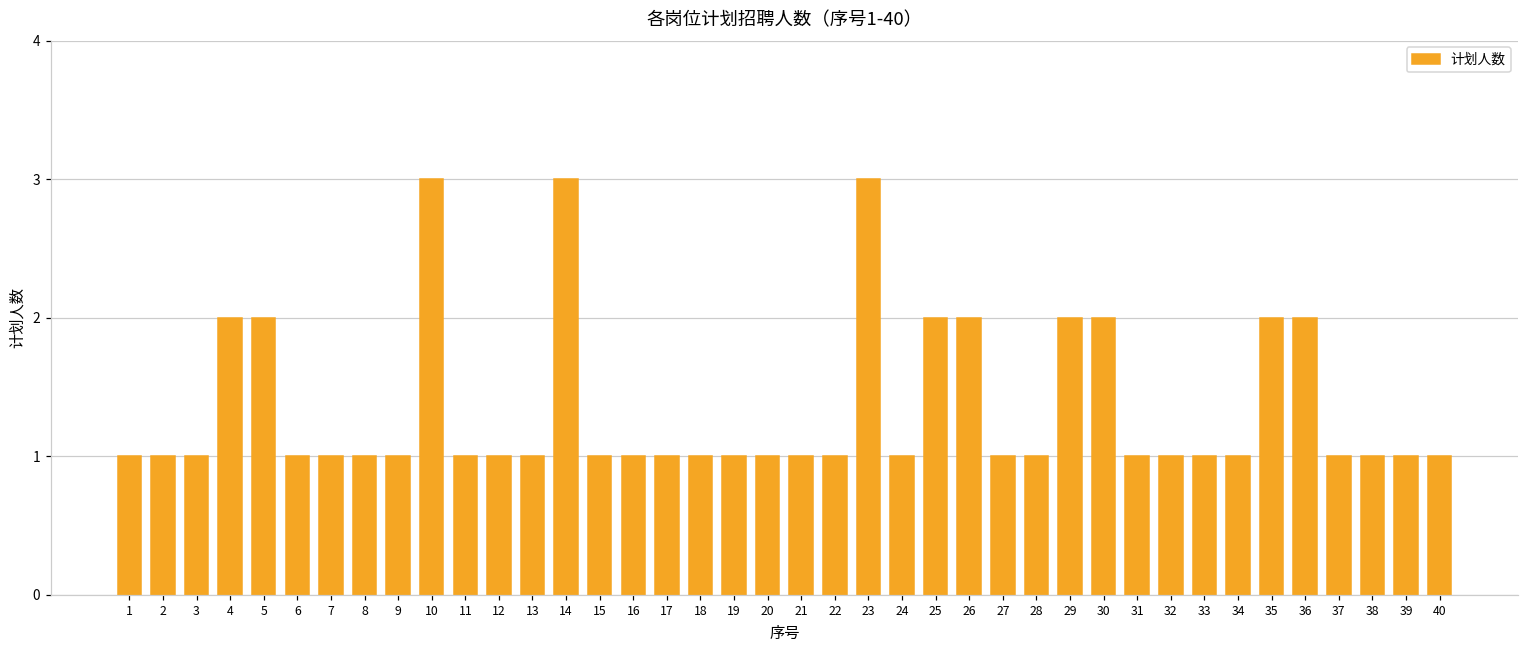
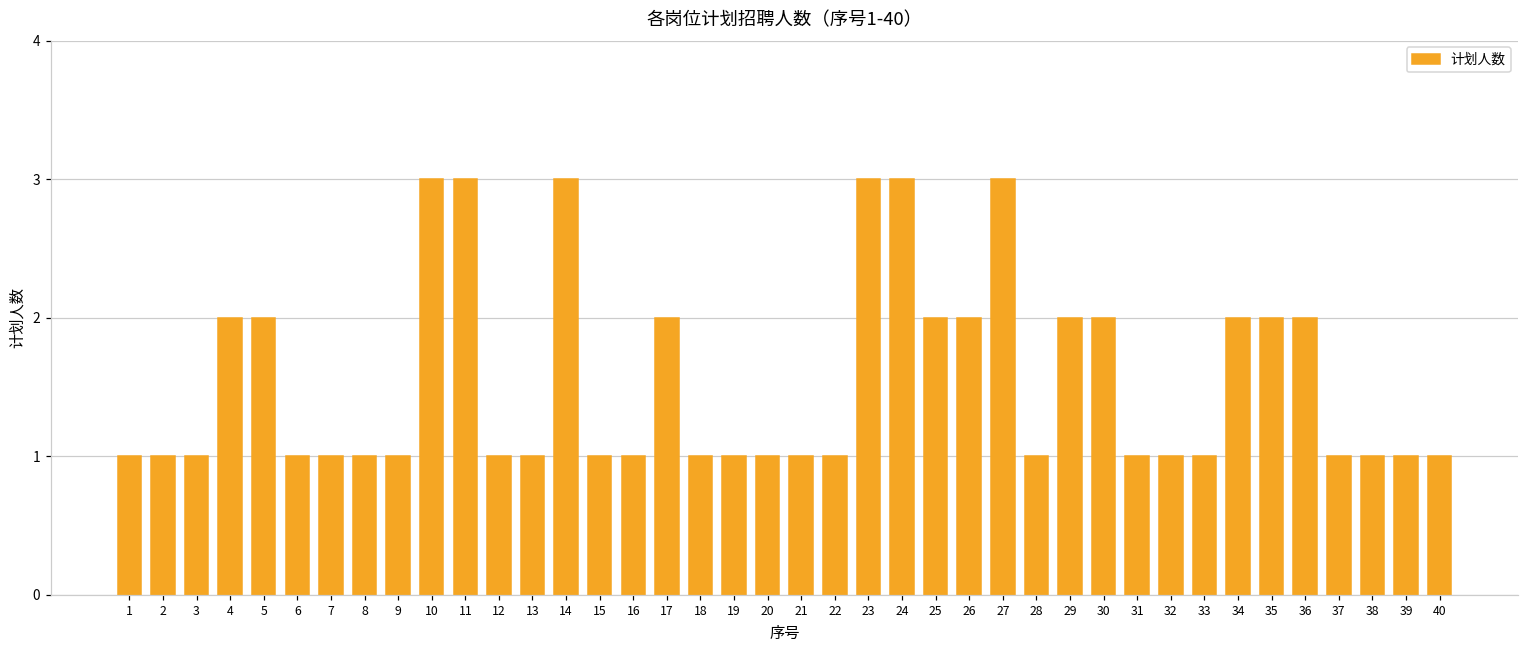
  {
    "1": 1,
    "2": 1,
    "3": 1,
    "4": 2,
    "5": 2,
    "6": 1,
    "7": 1,
    "8": 1,
    "9": 1,
    "10": 3,
-   "11": 1,
+   "11": 3,
    "12": 1,
    "13": 1,
    "14": 3,
    "15": 1,
    "16": 1,
-   "17": 1,
+   "17": 2,
    "18": 1,
    "19": 1,
    "20": 1,
    "21": 1,
    "22": 1,
    "23": 3,
-   "24": 1,
+   "24": 3,
    "25": 2,
    "26": 2,
-   "27": 1,
+   "27": 3,
    "28": 1,
    "29": 2,
    "30": 2,
    "31": 1,
    "32": 1,
    "33": 1,
-   "34": 1,
+   "34": 2,
    "35": 2,
    "36": 2,
    "37": 1,
    "38": 1,
    "39": 1,
    "40": 1
  }
